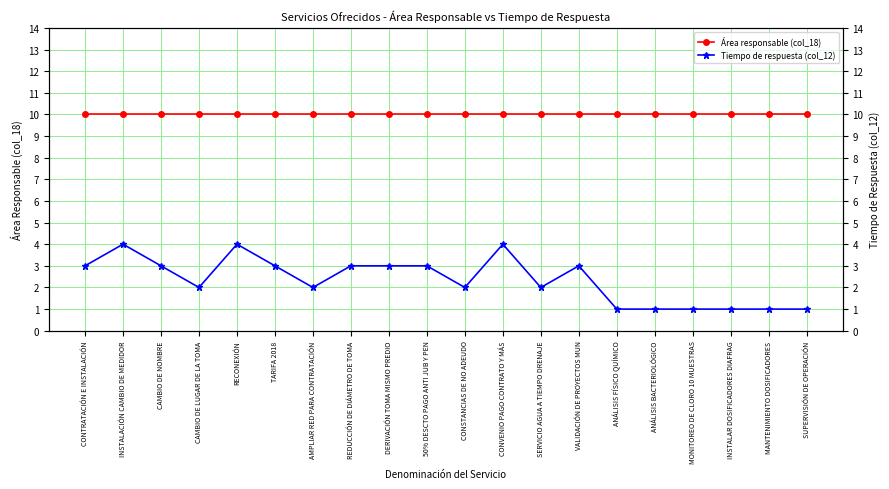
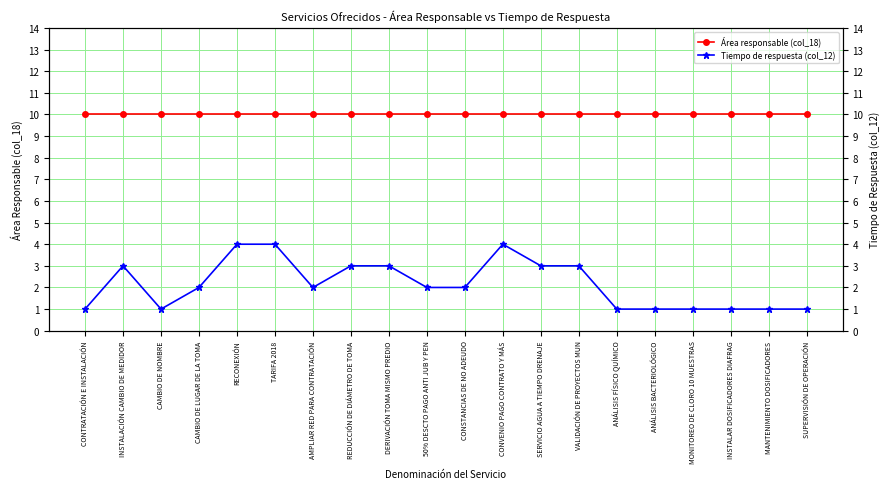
  {
    "Área responsable (col_18)": {
      "CONTRATACIÓN E INSTALACIÓN": 10,
      "INSTALACIÓN CAMBIO DE MEDIDOR": 10,
      "CAMBIO DE NOMBRE": 10,
      "CAMBIO DE LUGAR DE LA TOMA": 10,
      "RECONEXIÓN": 10,
      "TARIFA 2018": 10,
      "AMPLIAR RED PARA CONTRATACIÓN": 10,
      "REDUCCIÓN DE DIÁMETRO DE TOMA": 10,
      "DERIVACIÓN TOMA MISMO PREDIO": 10,
      "50% DESCTO PAGO ANTI JUB Y PEN": 10,
      "CONSTANCIAS DE NO ADEUDO": 10,
      "CONVENIO PAGO CONTRATO Y MÁS": 10,
      "SERVICIO AGUA A TIEMPO DRENAJE": 10,
      "VALIDACIÓN DE PROYECTOS MUN": 10,
      "ANÁLISIS FÍSICO QUÍMICO": 10,
      "ANÁLISIS BACTERIOLÓGICO": 10,
      "MONITOREO DE CLORO 10 MUESTRAS": 10,
      "INSTALAR DOSIFICADORES DIAFRAG": 10,
      "MANTENIMIENTO DOSIFICADORES": 10,
      "SUPERVISIÓN DE OPERACIÓN": 10
    },
    "Tiempo de respuesta (col_12)": {
-     "CONTRATACIÓN E INSTALACIÓN": 3,
-     "INSTALACIÓN CAMBIO DE MEDIDOR": 4,
-     "CAMBIO DE NOMBRE": 3,
+     "CONTRATACIÓN E INSTALACIÓN": 1,
+     "INSTALACIÓN CAMBIO DE MEDIDOR": 3,
+     "CAMBIO DE NOMBRE": 1,
      "CAMBIO DE LUGAR DE LA TOMA": 2,
      "RECONEXIÓN": 4,
-     "TARIFA 2018": 3,
+     "TARIFA 2018": 4,
      "AMPLIAR RED PARA CONTRATACIÓN": 2,
      "REDUCCIÓN DE DIÁMETRO DE TOMA": 3,
      "DERIVACIÓN TOMA MISMO PREDIO": 3,
-     "50% DESCTO PAGO ANTI JUB Y PEN": 3,
+     "50% DESCTO PAGO ANTI JUB Y PEN": 2,
      "CONSTANCIAS DE NO ADEUDO": 2,
      "CONVENIO PAGO CONTRATO Y MÁS": 4,
-     "SERVICIO AGUA A TIEMPO DRENAJE": 2,
+     "SERVICIO AGUA A TIEMPO DRENAJE": 3,
      "VALIDACIÓN DE PROYECTOS MUN": 3,
      "ANÁLISIS FÍSICO QUÍMICO": 1,
      "ANÁLISIS BACTERIOLÓGICO": 1,
      "MONITOREO DE CLORO 10 MUESTRAS": 1,
      "INSTALAR DOSIFICADORES DIAFRAG": 1,
      "MANTENIMIENTO DOSIFICADORES": 1,
      "SUPERVISIÓN DE OPERACIÓN": 1
    }
  }
